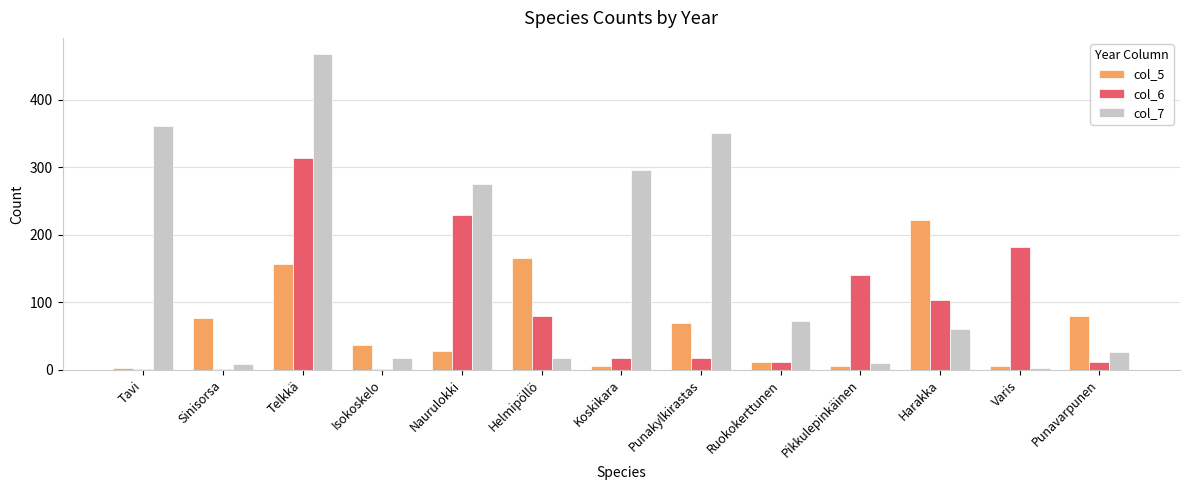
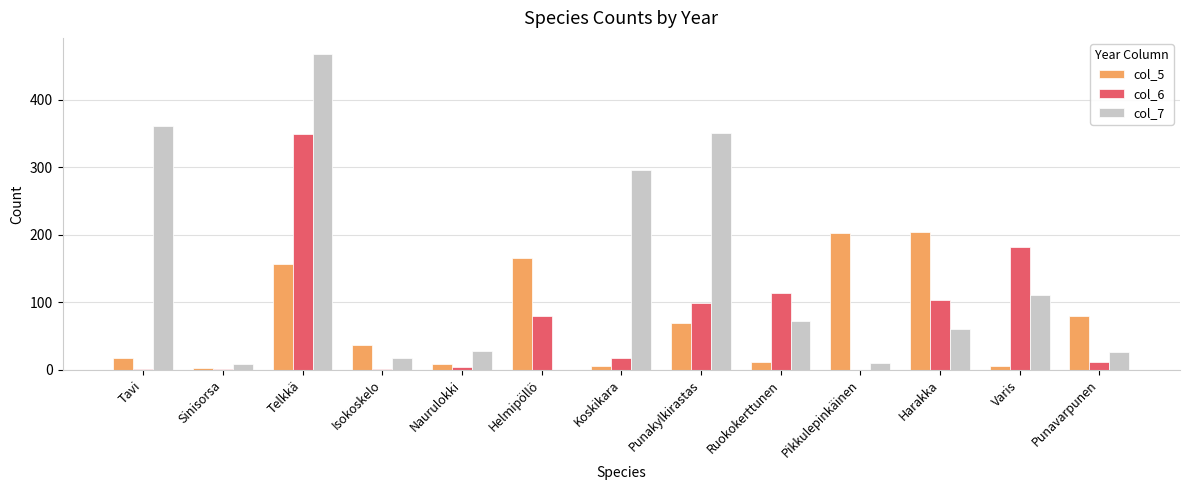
  {
    "col_5": {
-     "Tavi": 0,
-     "Sinisorsa": 80,
+     "Tavi": 20,
+     "Sinisorsa": 0,
      "Telkkä": 160,
      "Isokoskelo": 40,
-     "Naurulokki": 30,
+     "Naurulokki": 10,
      "Helmipöllö": 170,
      "Koskikara": 10,
      "Punakylkirastas": 70,
      "Ruokokerttunen": 10,
-     "Pikkulepinkäinen": 10,
-     "Harakka": 220,
+     "Pikkulepinkäinen": 200,
+     "Harakka": 200,
      "Varis": 10,
      "Punavarpunen": 80
    },
    "col_6": {
-     "Telkkä": 310,
-     "Naurulokki": 230,
+     "Telkkä": 350,
+     "Naurulokki": 0,
      "Helmipöllö": 80,
      "Koskikara": 20,
-     "Punakylkirastas": 20,
-     "Ruokokerttunen": 10,
-     "Pikkulepinkäinen": 140,
+     "Punakylkirastas": 100,
+     "Ruokokerttunen": 110,
+     "Pikkulepinkäinen": 0,
      "Harakka": 100,
      "Varis": 180,
      "Punavarpunen": 10
    },
    "col_7": {
      "Tavi": 360,
      "Sinisorsa": 10,
      "Telkkä": 470,
      "Isokoskelo": 20,
-     "Naurulokki": 280,
-     "Helmipöllö": 20,
+     "Naurulokki": 30,
+     "Helmipöllö": 0,
      "Koskikara": 300,
      "Punakylkirastas": 350,
      "Ruokokerttunen": 70,
      "Pikkulepinkäinen": 10,
      "Harakka": 60,
-     "Varis": 0,
+     "Varis": 110,
      "Punavarpunen": 30
    }
  }
